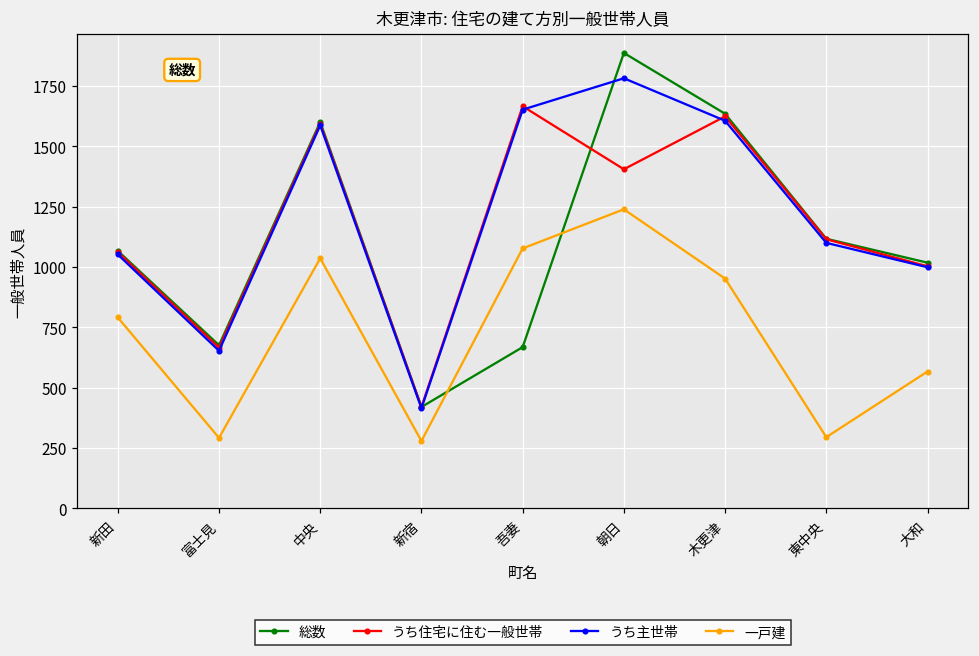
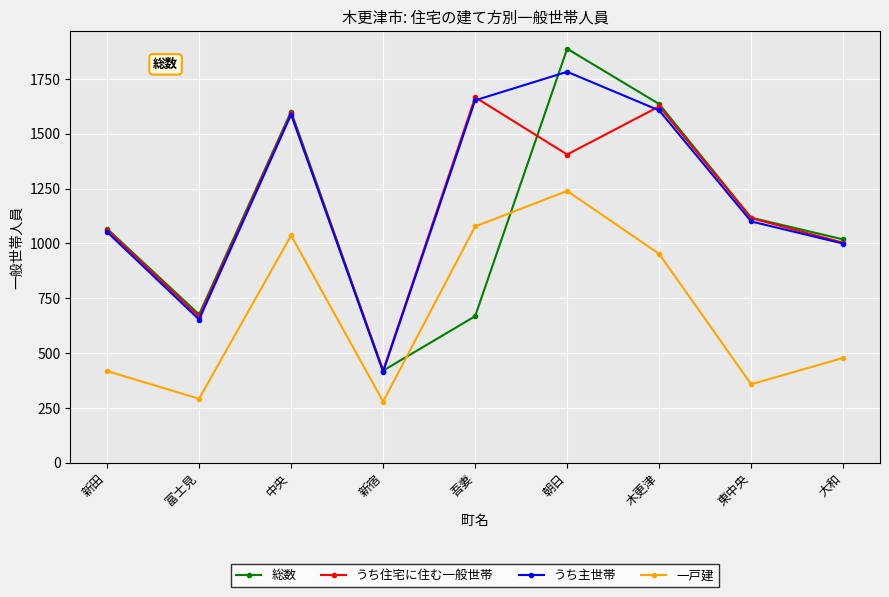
  {
    "総数": {
      "吾妻": 670,
      "朝日": 1890,
      "大和": 1020
    },
    "うち住宅に住む一般世帯": {
      "吾妻": 1670,
      "朝日": 1410
    },
    "うち主世帯": {
      "富士見": 650,
      "吾妻": 1650,
      "朝日": 1780,
      "木更津": 1610,
      "東中央": 1100
    },
    "一戸建": {
-     "新田": 790,
+     "新田": 420,
      "富士見": 290,
      "中央": 1040,
      "新宿": 280,
      "吾妻": 1080,
      "朝日": 1240,
      "木更津": 950,
-     "東中央": 300,
-     "大和": 570
+     "東中央": 360,
+     "大和": 480
    }
  }
